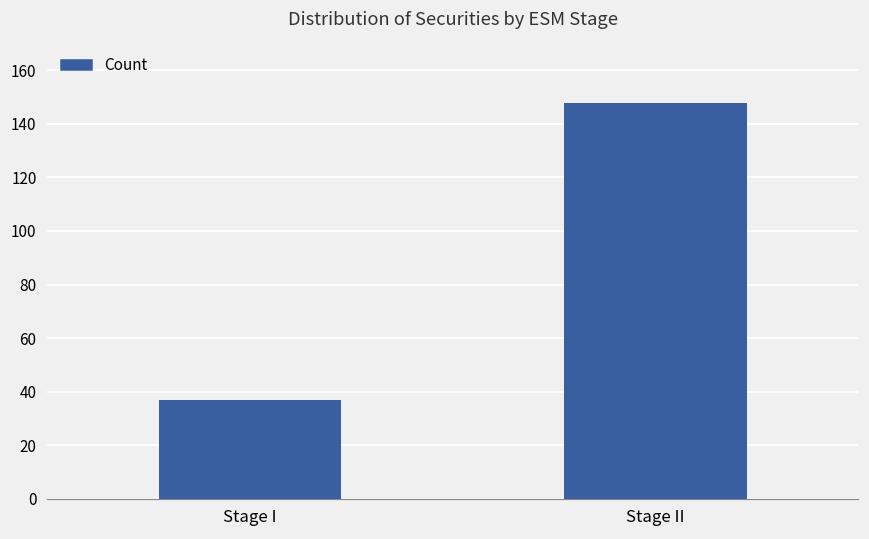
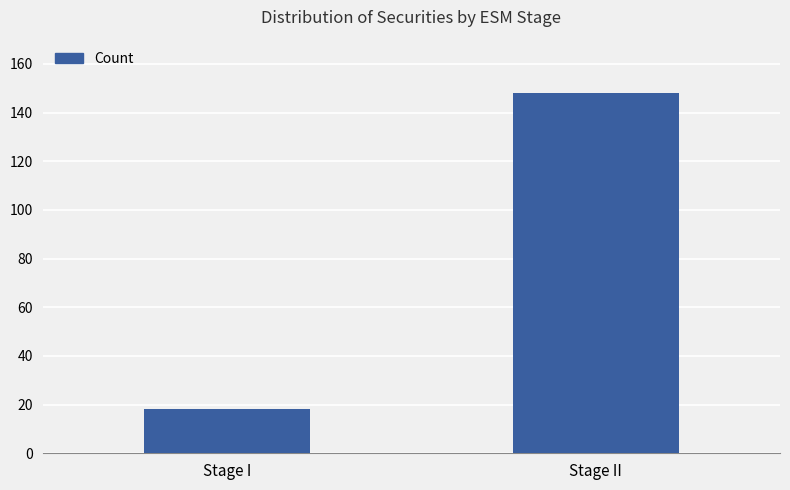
  {
-   "Stage I": 37,
+   "Stage I": 18,
    "Stage II": 148
  }
